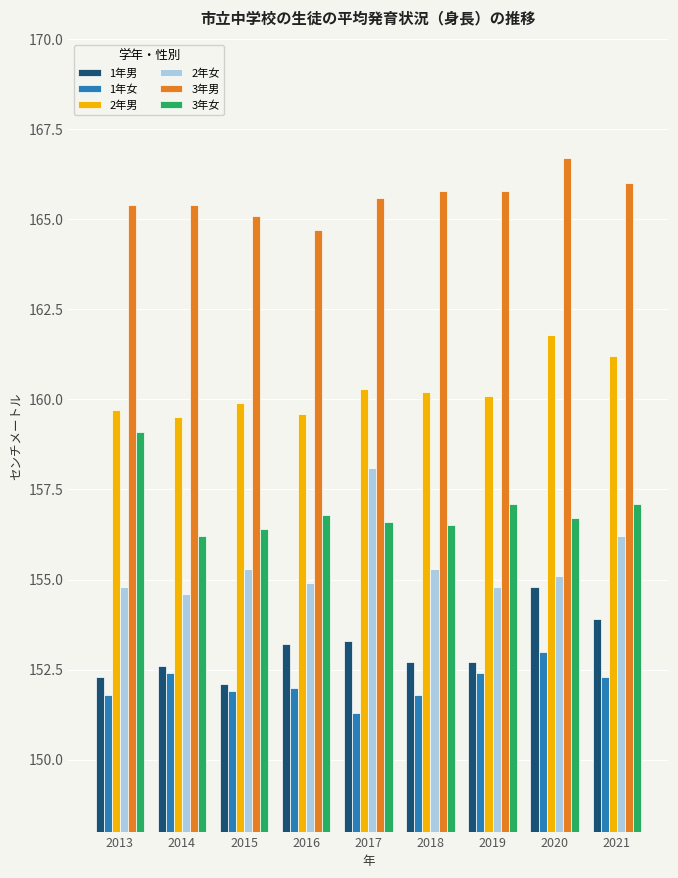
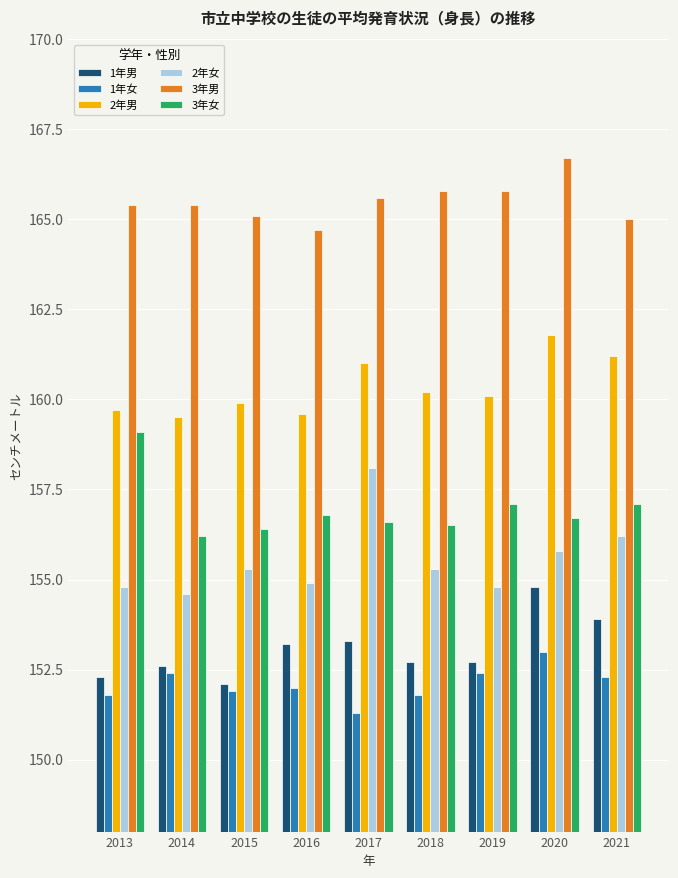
  {
    "1年男": {
      "2013": 152.3,
      "2014": 152.6,
      "2015": 152.1,
      "2016": 153.2,
      "2017": 153.3,
      "2018": 152.7,
      "2019": 152.7,
      "2020": 154.8,
      "2021": 153.9
    },
    "1年女": {
      "2013": 151.8,
      "2014": 152.4,
      "2015": 151.9,
      "2016": 152.0,
      "2017": 151.3,
      "2018": 151.8,
      "2019": 152.4,
      "2020": 153.0,
      "2021": 152.3
    },
    "2年男": {
      "2013": 159.7,
      "2014": 159.5,
      "2015": 159.9,
      "2016": 159.6,
-     "2017": 160.3,
+     "2017": 161.0,
      "2018": 160.2,
      "2019": 160.1,
      "2020": 161.8,
      "2021": 161.2
    },
    "2年女": {
      "2013": 154.8,
      "2014": 154.6,
      "2015": 155.3,
      "2016": 154.9,
      "2017": 158.1,
      "2018": 155.3,
      "2019": 154.8,
-     "2020": 155.1,
+     "2020": 155.8,
      "2021": 156.2
    },
    "3年男": {
      "2013": 165.4,
      "2014": 165.4,
      "2015": 165.1,
      "2016": 164.7,
      "2017": 165.6,
      "2018": 165.8,
      "2019": 165.8,
      "2020": 166.7,
-     "2021": 166
+     "2021": 165
    },
    "3年女": {
      "2013": 159.1,
      "2014": 156.2,
      "2015": 156.4,
      "2016": 156.8,
      "2017": 156.6,
      "2018": 156.5,
      "2019": 157.1,
      "2020": 156.7,
      "2021": 157.1
    }
  }
